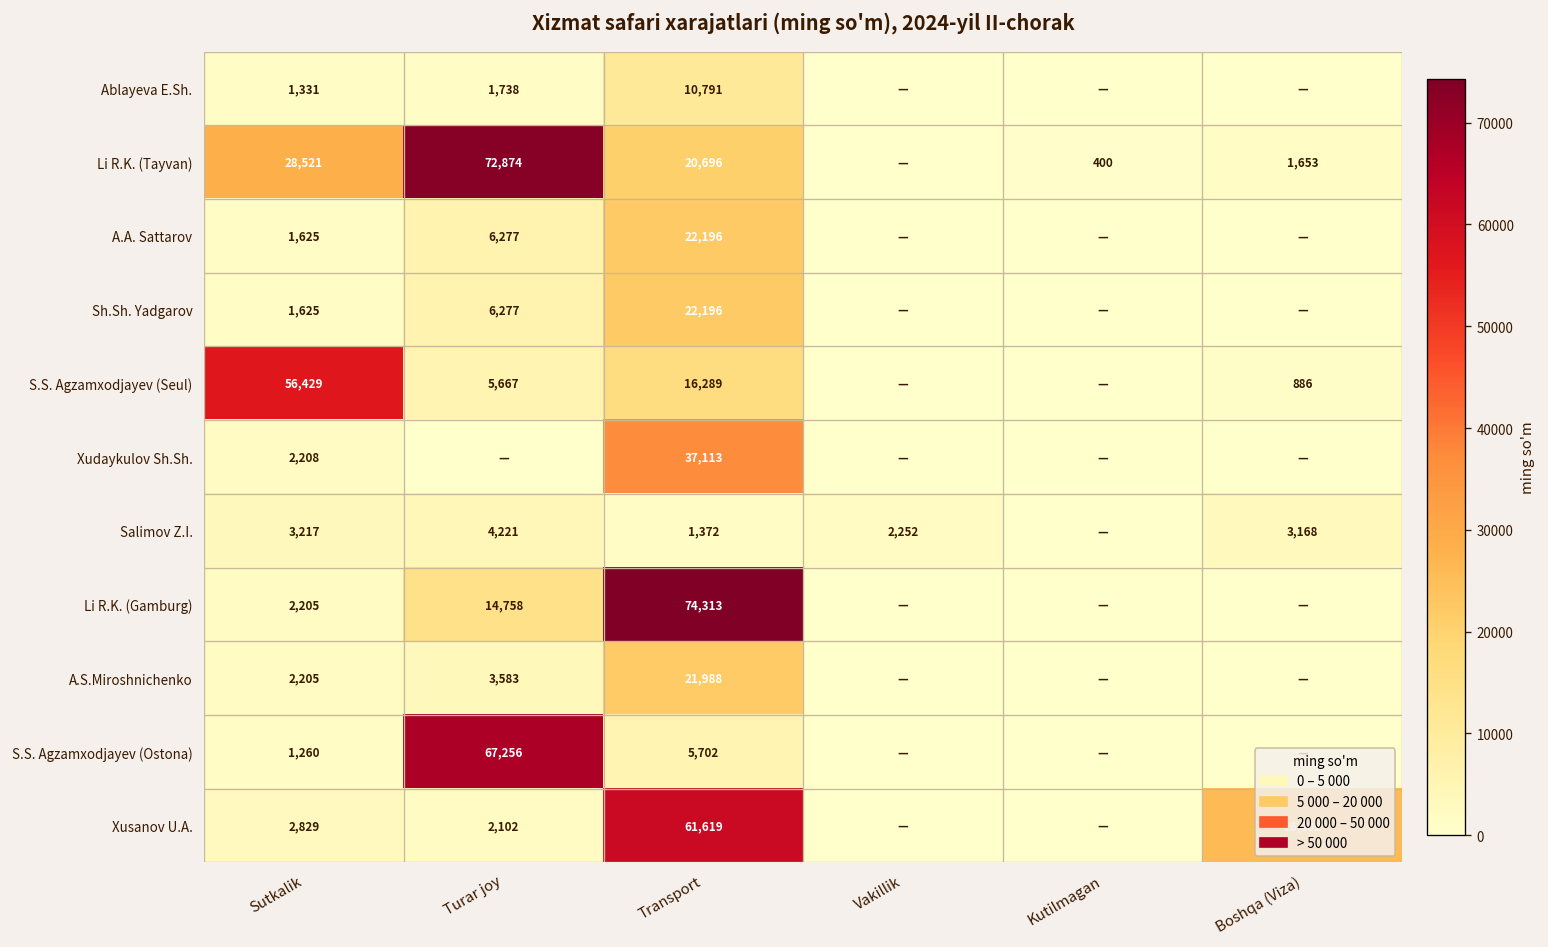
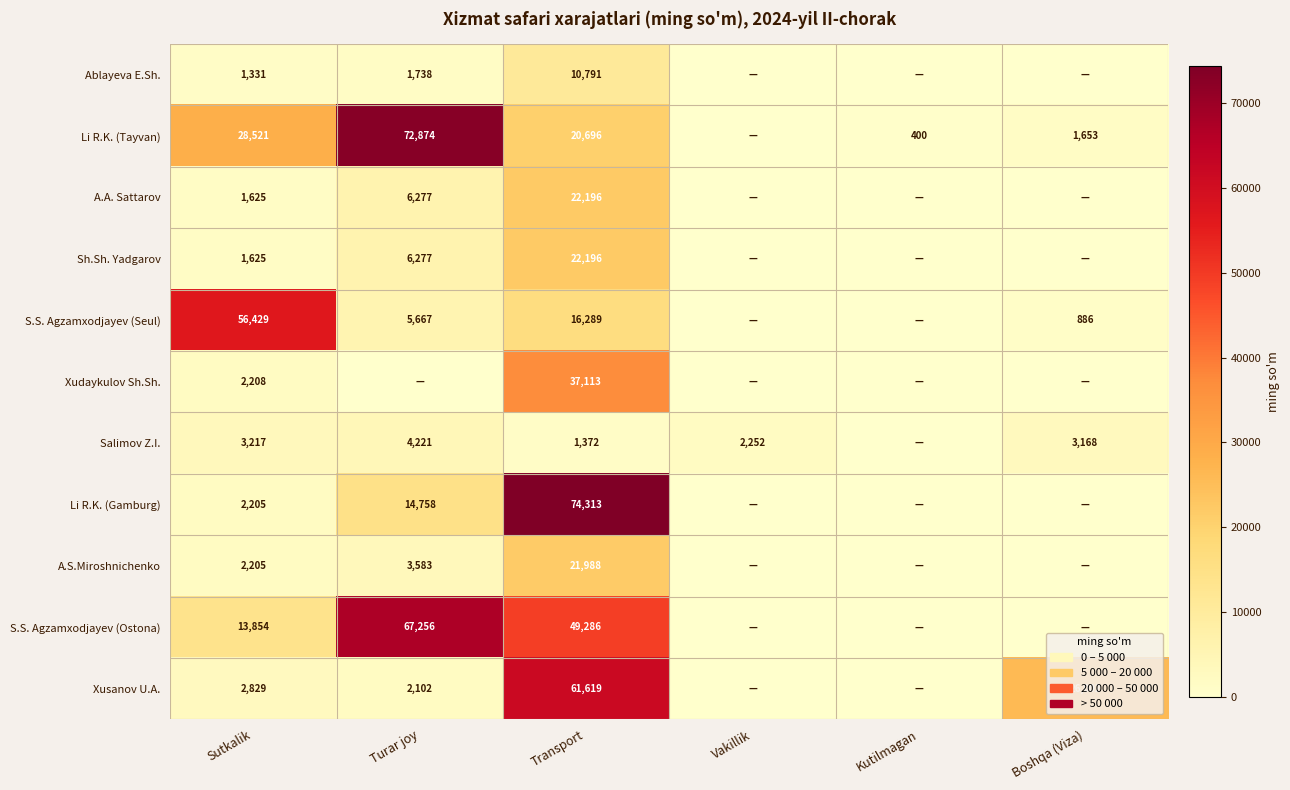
  {
    "Ablayeva E.Sh.": {
      "Sutkalik": "1,331",
      "Turar joy": "1,738",
      "Transport": "10,791"
    },
    "Li R.K. (Tayvan)": {
      "Sutkalik": "28,521",
      "Turar joy": "72,874",
      "Transport": "20,696",
      "Kutilmagan": "400",
      "Boshqa (Viza)": "1,653"
    },
    "A.A. Sattarov": {
      "Sutkalik": "1,625",
      "Turar joy": "6,277",
      "Transport": "22,196"
    },
    "Sh.Sh. Yadgarov": {
      "Sutkalik": "1,625",
      "Turar joy": "6,277",
      "Transport": "22,196"
    },
    "S.S. Agzamxodjayev (Seul)": {
      "Sutkalik": "56,429",
      "Turar joy": "5,667",
      "Transport": "16,289",
      "Boshqa (Viza)": "886"
    },
    "Xudaykulov Sh.Sh.": {
      "Sutkalik": "2,208",
      "Transport": "37,113"
    },
    "Salimov Z.I.": {
      "Sutkalik": "3,217",
      "Turar joy": "4,221",
      "Transport": "1,372",
      "Vakillik": "2,252",
      "Boshqa (Viza)": "3,168"
    },
    "Li R.K. (Gamburg)": {
      "Sutkalik": "2,205",
      "Turar joy": "14,758",
      "Transport": "74,313"
    },
    "A.S.Miroshnichenko": {
      "Sutkalik": "2,205",
      "Turar joy": "3,583",
      "Transport": "21,988"
    },
    "S.S. Agzamxodjayev (Ostona)": {
-     "Sutkalik": "1,260",
+     "Sutkalik": "13,854",
      "Turar joy": "67,256",
-     "Transport": "5,702"
+     "Transport": "49,286"
    },
    "Xusanov U.A.": {
      "Sutkalik": "2,829",
      "Turar joy": "2,102",
      "Transport": "61,619"
    }
  }
